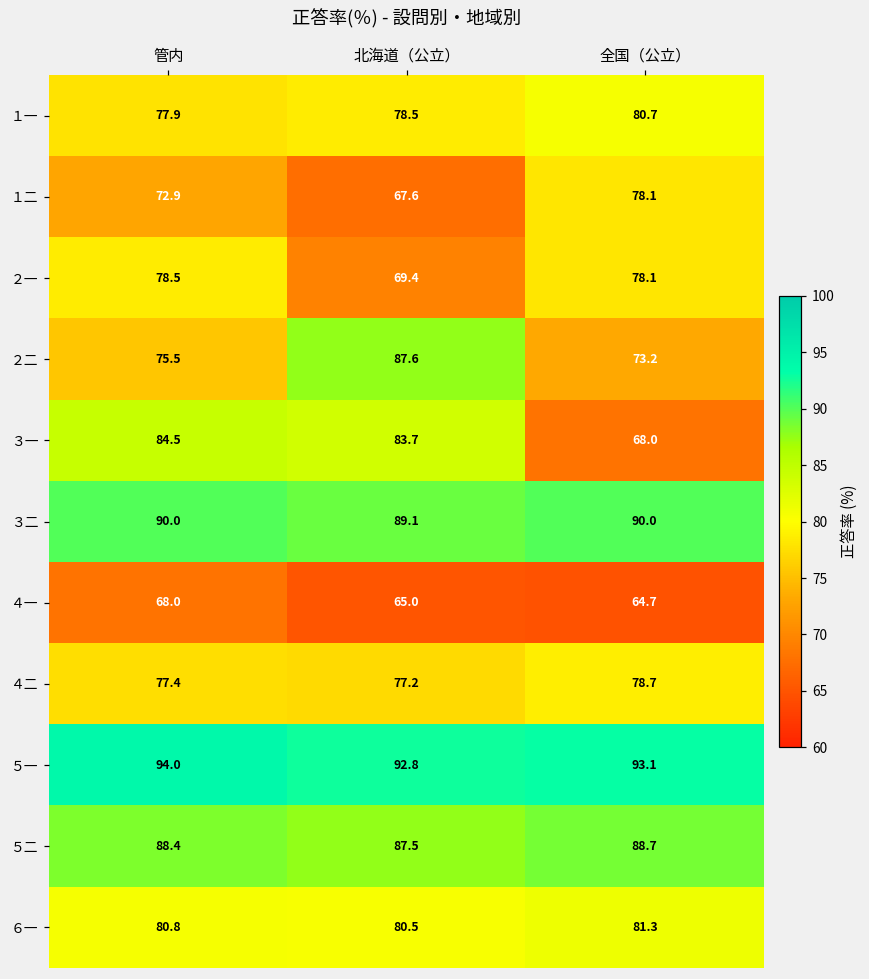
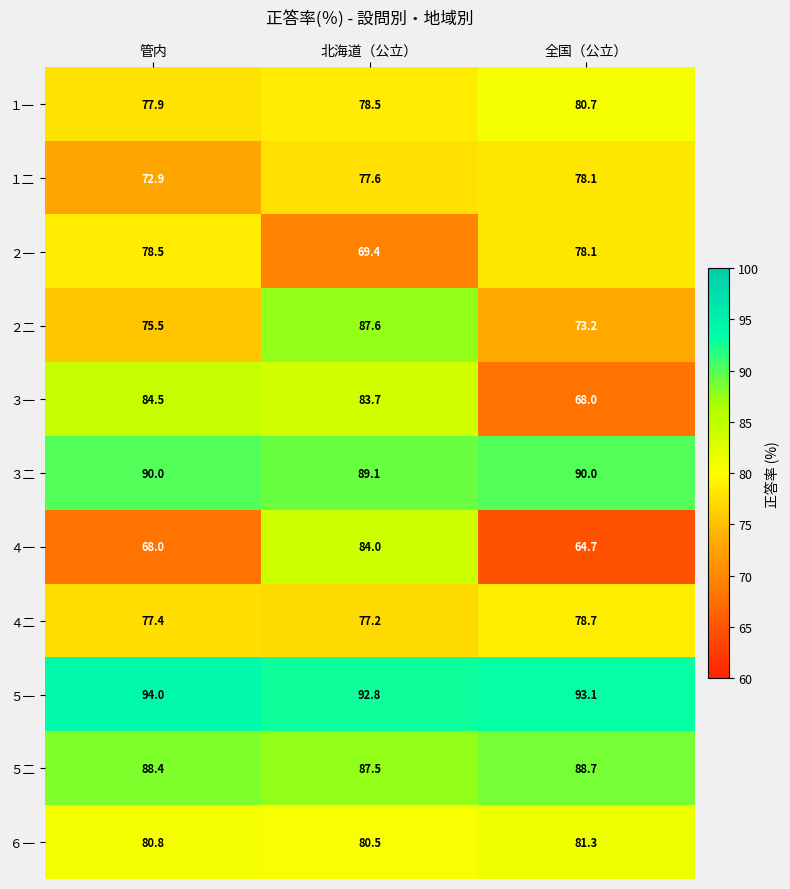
  {
    "１一": {
      "管内": 77.9,
      "北海道（公立）": 78.5,
      "全国（公立）": 80.7
    },
    "１二": {
      "管内": 72.9,
-     "北海道（公立）": 67.6,
+     "北海道（公立）": 77.6,
      "全国（公立）": 78.1
    },
    "２一": {
      "管内": 78.5,
      "北海道（公立）": 69.4,
      "全国（公立）": 78.1
    },
    "２二": {
      "管内": 75.5,
      "北海道（公立）": 87.6,
      "全国（公立）": 73.2
    },
    "３一": {
      "管内": 84.5,
      "北海道（公立）": 83.7,
      "全国（公立）": 68.0
    },
    "３二": {
      "管内": 90.0,
      "北海道（公立）": 89.1,
      "全国（公立）": 90.0
    },
    "４一": {
      "管内": 68.0,
-     "北海道（公立）": 65.0,
+     "北海道（公立）": 84.0,
      "全国（公立）": 64.7
    },
    "４二": {
      "管内": 77.4,
      "北海道（公立）": 77.2,
      "全国（公立）": 78.7
    },
    "５一": {
      "管内": 94.0,
      "北海道（公立）": 92.8,
      "全国（公立）": 93.1
    },
    "５二": {
      "管内": 88.4,
      "北海道（公立）": 87.5,
      "全国（公立）": 88.7
    },
    "６一": {
      "管内": 80.8,
      "北海道（公立）": 80.5,
      "全国（公立）": 81.3
    }
  }
